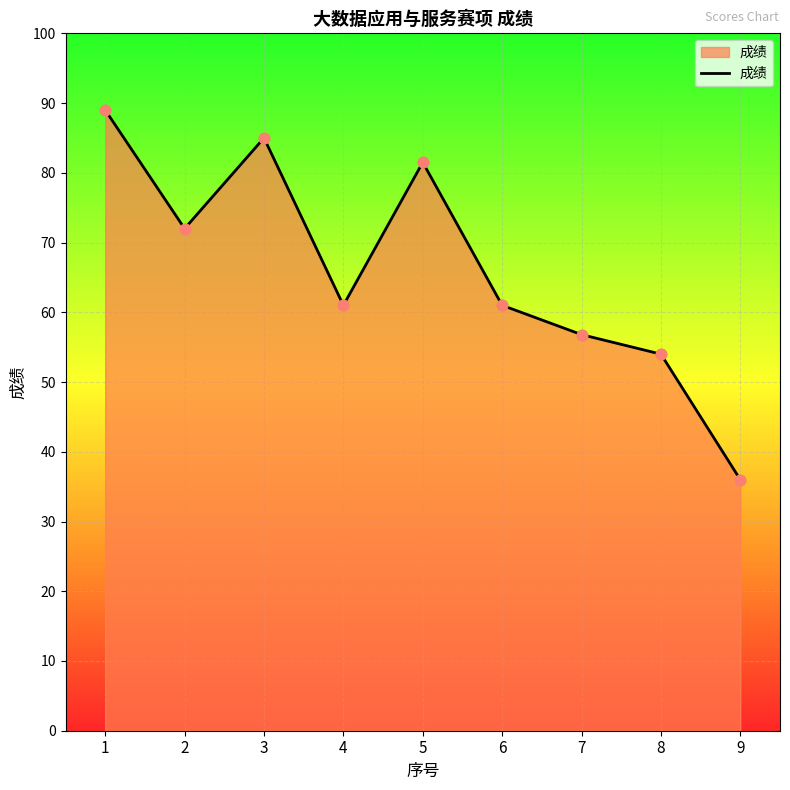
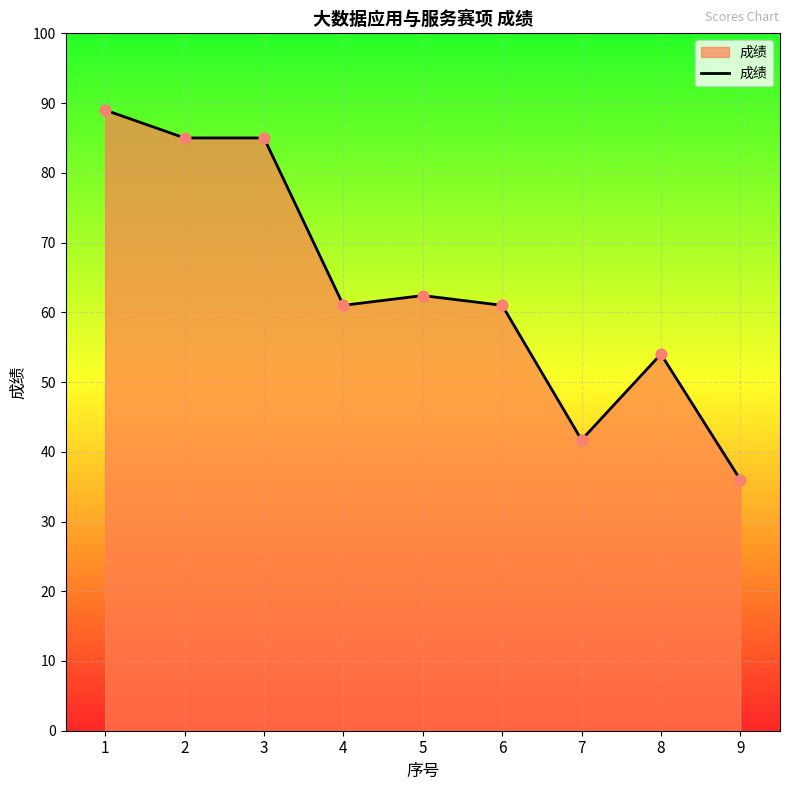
  {
    "1": 89,
-   "2": 72,
+   "2": 85,
    "3": 85,
    "4": 61,
-   "5": 82,
+   "5": 62,
    "6": 61,
-   "7": 57,
+   "7": 42,
    "8": 54,
    "9": 36
  }
